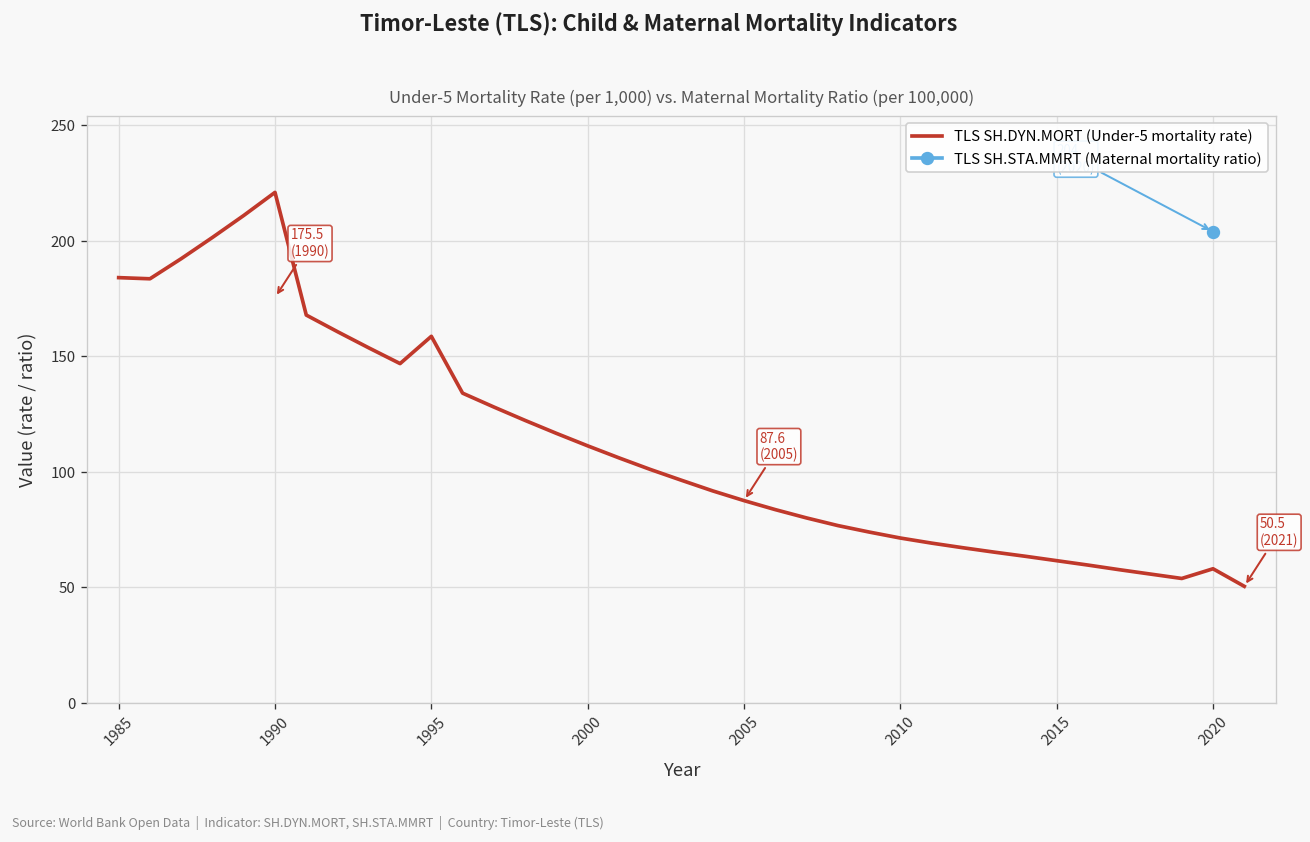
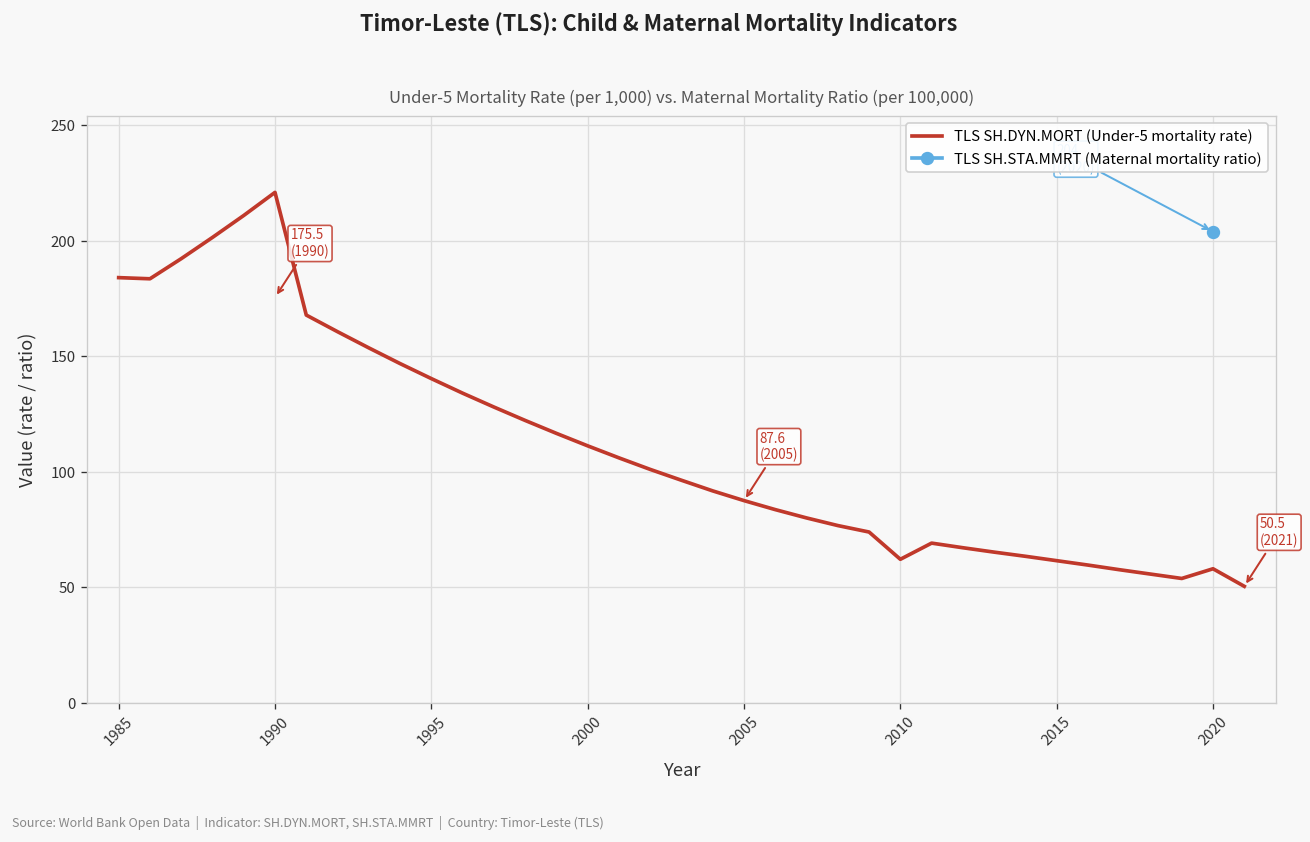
  {
    "TLS SH.DYN.MORT (Under-5 mortality rate)": {
      "1985": 184,
      "1990": 221,
-     "1995": 159,
+     "1995": 140,
      "2000": 111,
-     "2010": 71,
+     "2010": 62,
      "2015": 62,
      "2020": 58
    }
  }
